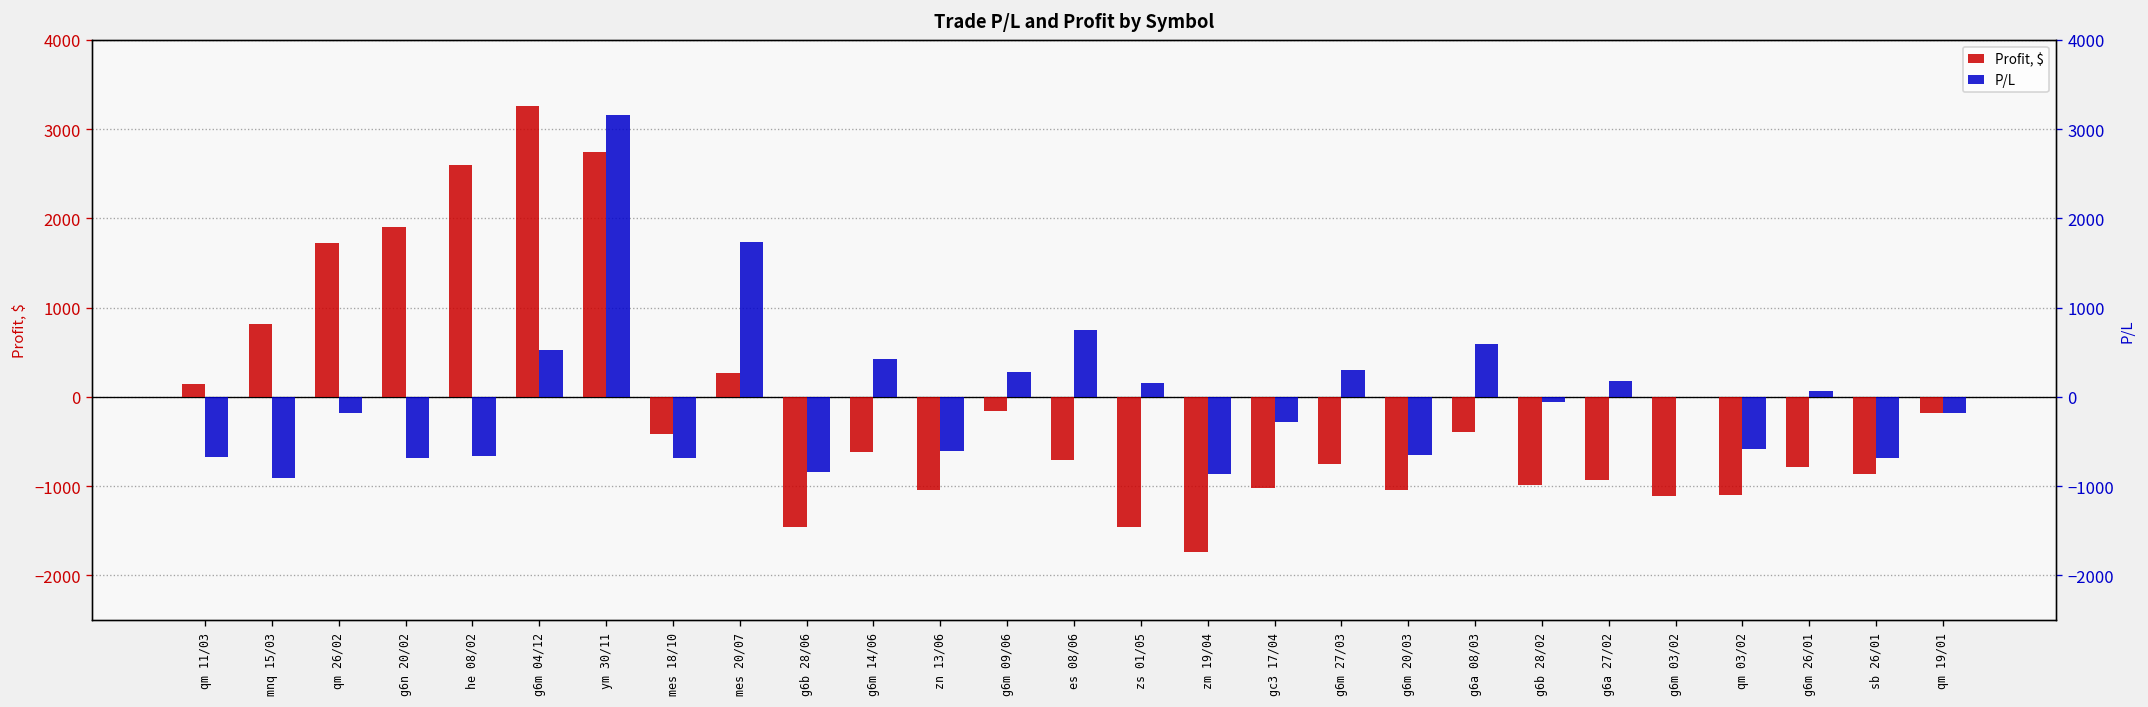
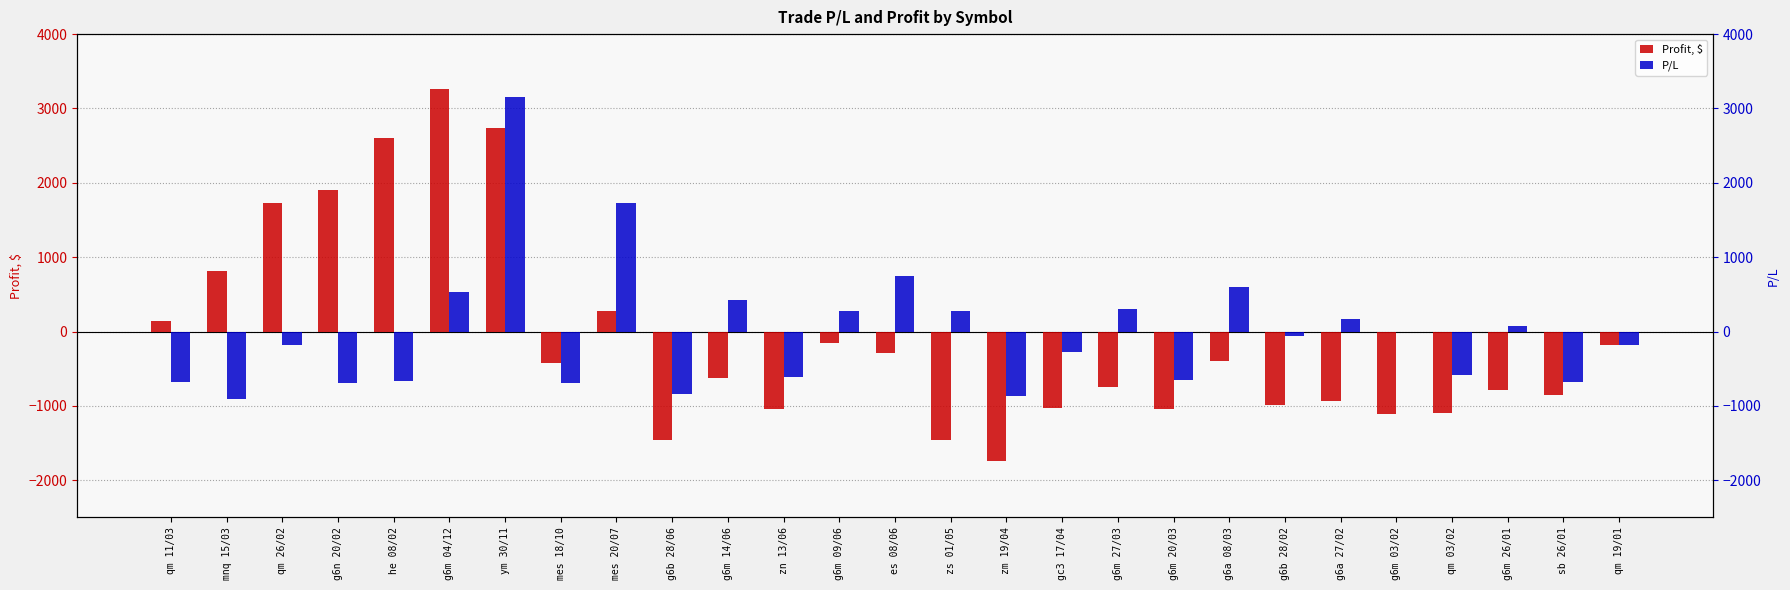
  {
    "Profit, $": {
      "qm 11/03": 100,
      "mnq 15/03": 800,
      "qm 26/02": 1700,
      "g6n 20/02": 1900,
      "he 08/02": 2600,
      "g6m 04/12": 3300,
      "ym 30/11": 2700,
      "mes 18/10": -400,
      "mes 20/07": 300,
      "g6b 28/06": -1500,
      "g6m 14/06": -600,
      "zn 13/06": -1000,
      "g6m 09/06": -200,
-     "es 08/06": -700,
+     "es 08/06": -300,
      "zs 01/05": -1500,
      "zm 19/04": -1700,
      "gc3 17/04": -1000,
      "g6m 27/03": -700,
      "g6m 20/03": -1000,
      "g6a 08/03": -400,
      "g6b 28/02": -1000,
      "g6a 27/02": -900,
      "g6m 03/02": -1100,
      "qm 03/02": -1100,
      "g6m 26/01": -800,
      "sb 26/01": -900,
      "qm 19/01": -200
    },
    "P/L": {
      "qm 11/03": -700,
      "mnq 15/03": -900,
      "qm 26/02": -200,
      "g6n 20/02": -700,
      "he 08/02": -700,
      "g6m 04/12": 500,
      "ym 30/11": 3200,
      "mes 18/10": -700,
      "mes 20/07": 1700,
      "g6b 28/06": -800,
      "g6m 14/06": 400,
      "zn 13/06": -600,
      "g6m 09/06": 300,
      "es 08/06": 800,
-     "zs 01/05": 200,
+     "zs 01/05": 300,
      "zm 19/04": -900,
      "gc3 17/04": -300,
      "g6m 27/03": 300,
      "g6m 20/03": -700,
      "g6a 08/03": 600,
      "g6b 28/02": -100,
      "g6a 27/02": 200,
      "qm 03/02": -600,
      "g6m 26/01": 100,
      "sb 26/01": -700,
      "qm 19/01": -200
    }
  }
